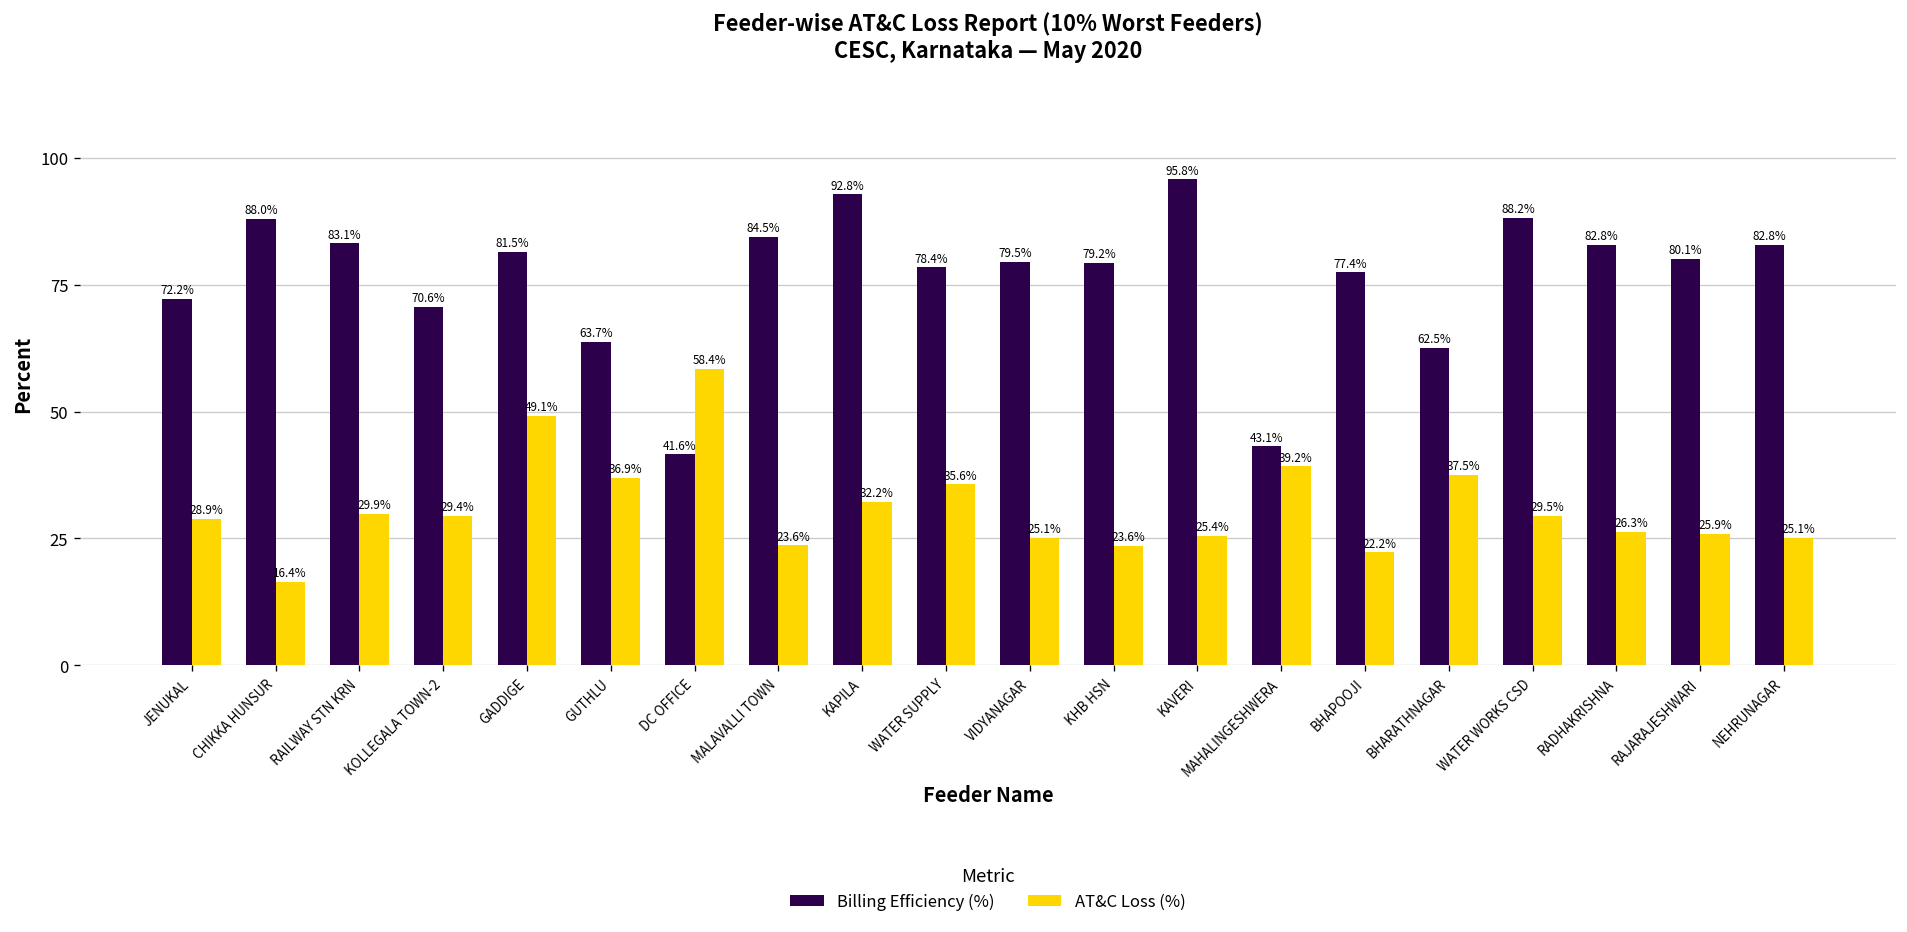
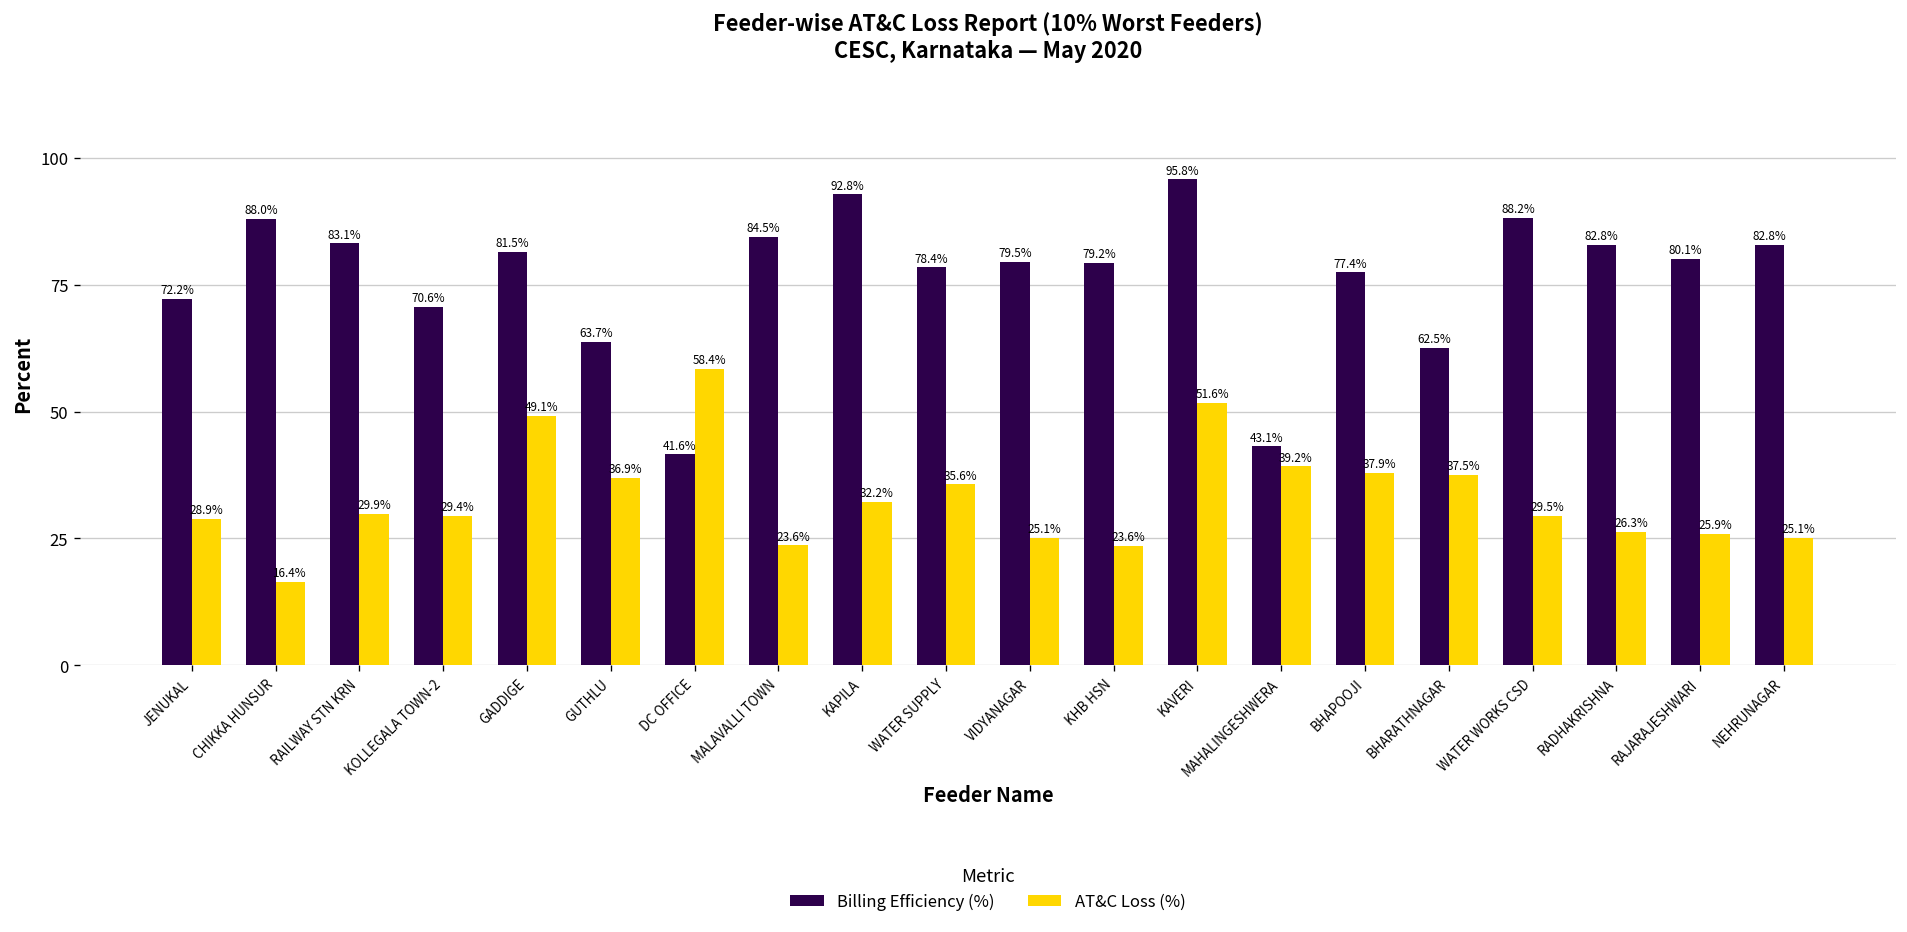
  {
    "Billing Efficiency (%)": {
      "JENUKAL": "72.2%",
      "CHIKKA HUNSUR": "88.0%",
      "RAILWAY STN KRN": "83.1%",
      "KOLLEGALA TOWN-2": "70.6%",
      "GADDIGE": "81.5%",
      "GUTHLU": "63.7%",
      "DC OFFICE": "41.6%",
      "MALAVALLI TOWN": "84.5%",
      "KAPILA": "92.8%",
      "WATER SUPPLY": "78.4%",
      "VIDYANAGAR": "79.5%",
      "KHB HSN": "79.2%",
      "KAVERI": "95.8%",
      "MAHALINGESHWERA": "43.1%",
      "BHAPOOJI": "77.4%",
      "BHARATHNAGAR": "62.5%",
      "WATER WORKS CSD": "88.2%",
      "RADHAKRISHNA": "82.8%",
      "RAJARAJESHWARI": "80.1%",
      "NEHRUNAGAR": "82.8%"
    },
    "AT&C Loss (%)": {
      "JENUKAL": "28.9%",
      "CHIKKA HUNSUR": "16.4%",
      "RAILWAY STN KRN": "29.9%",
      "KOLLEGALA TOWN-2": "29.4%",
      "GADDIGE": "49.1%",
      "GUTHLU": "36.9%",
      "DC OFFICE": "58.4%",
      "MALAVALLI TOWN": "23.6%",
      "KAPILA": "32.2%",
      "WATER SUPPLY": "35.6%",
      "VIDYANAGAR": "25.1%",
      "KHB HSN": "23.6%",
-     "KAVERI": "25.4%",
+     "KAVERI": "51.6%",
      "MAHALINGESHWERA": "39.2%",
-     "BHAPOOJI": "22.2%",
+     "BHAPOOJI": "37.9%",
      "BHARATHNAGAR": "37.5%",
      "WATER WORKS CSD": "29.5%",
      "RADHAKRISHNA": "26.3%",
      "RAJARAJESHWARI": "25.9%",
      "NEHRUNAGAR": "25.1%"
    }
  }
